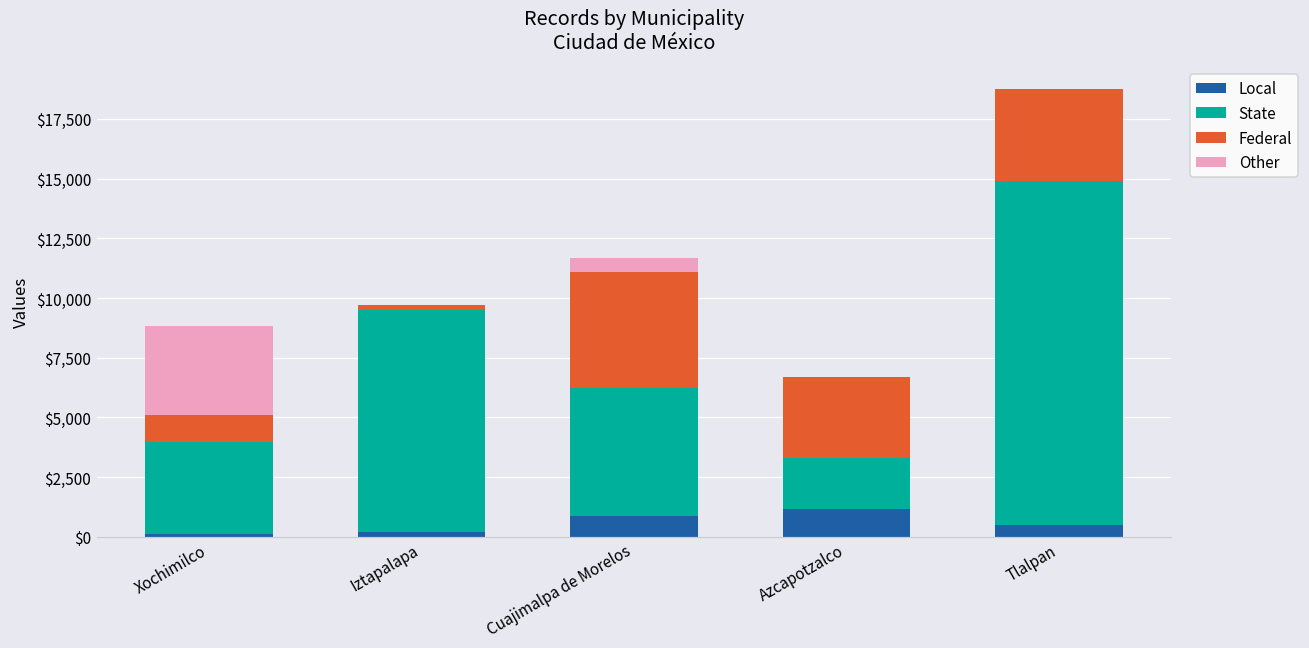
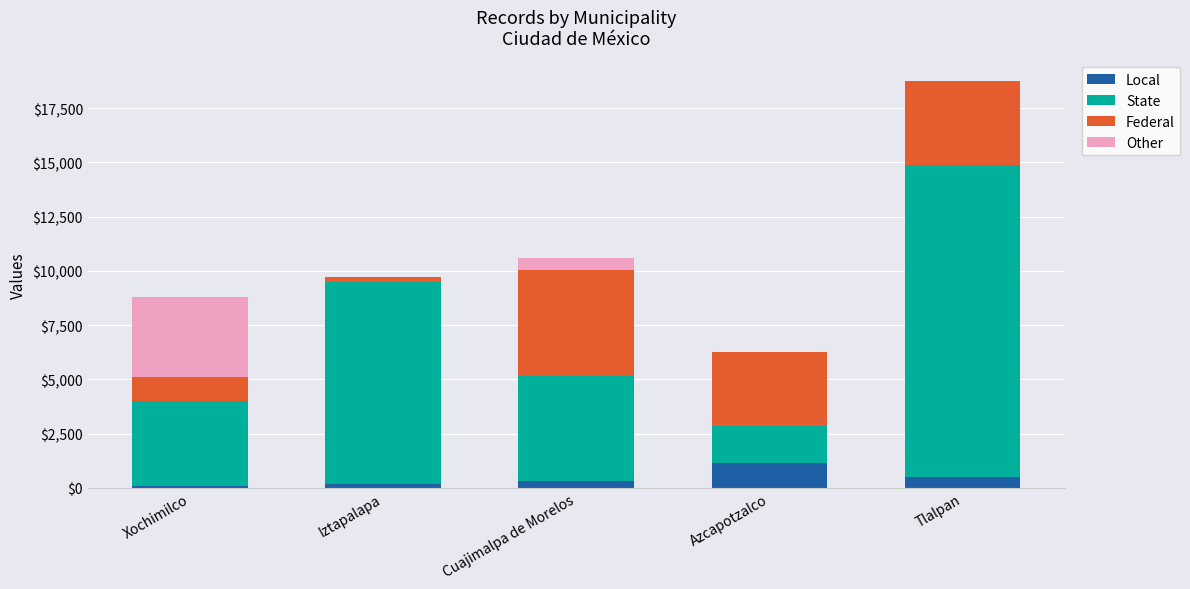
  {
    "Local": {
      "Iztapalapa": "$200",
-     "Cuajimalpa de Morelos": "$900",
+     "Cuajimalpa de Morelos": "$300",
      "Azcapotzalco": "$1,200",
      "Tlalpan": "$500"
    },
    "State": {
      "Xochimilco": "$3,900",
      "Iztapalapa": "$9,300",
-     "Cuajimalpa de Morelos": "$5,300",
-     "Azcapotzalco": "$2,100",
+     "Cuajimalpa de Morelos": "$4,900",
+     "Azcapotzalco": "$1,700",
      "Tlalpan": "$14,400"
    },
    "Federal": {
      "Xochimilco": "$1,100",
      "Iztapalapa": "$200",
      "Cuajimalpa de Morelos": "$4,900",
      "Azcapotzalco": "$3,400",
      "Tlalpan": "$3,900"
    },
    "Other": {
      "Xochimilco": "$3,700",
      "Cuajimalpa de Morelos": "$600"
    }
  }
